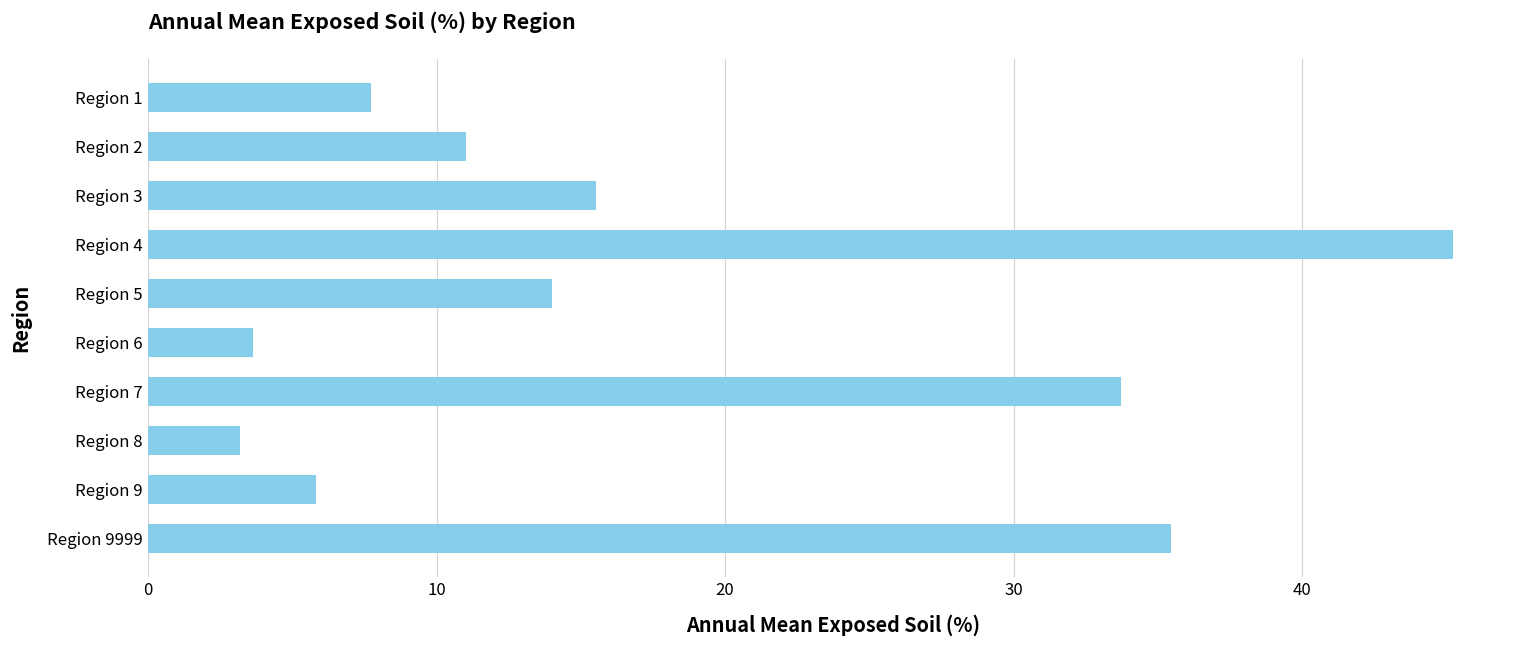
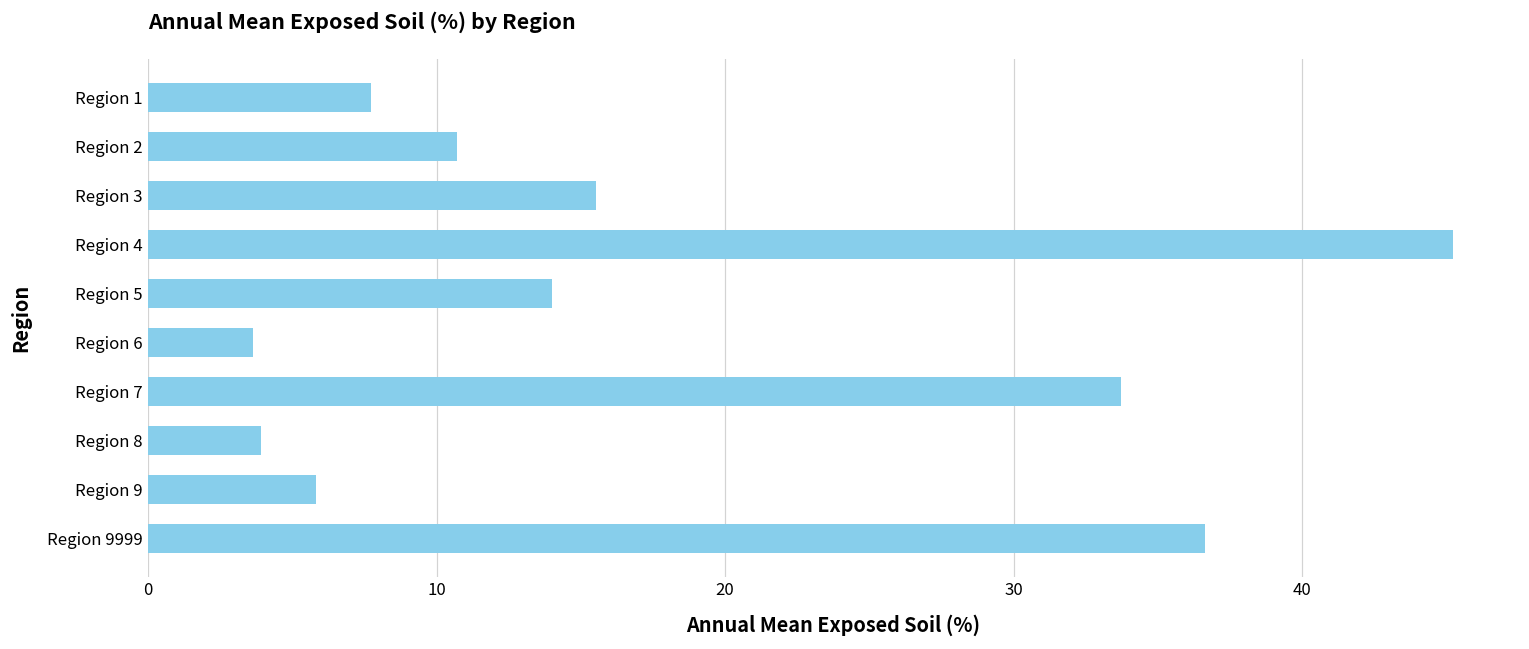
  {
    "Region 1": 7.7,
-   "Region 2": 11.0,
+   "Region 2": 10.7,
    "Region 3": 15.5,
    "Region 4": 45.2,
    "Region 5": 14.0,
    "Region 6": 3.6,
    "Region 7": 33.7,
-   "Region 8": 3.2,
+   "Region 8": 3.9,
    "Region 9": 5.8,
-   "Region 9999": 35.5
+   "Region 9999": 36.6
  }
